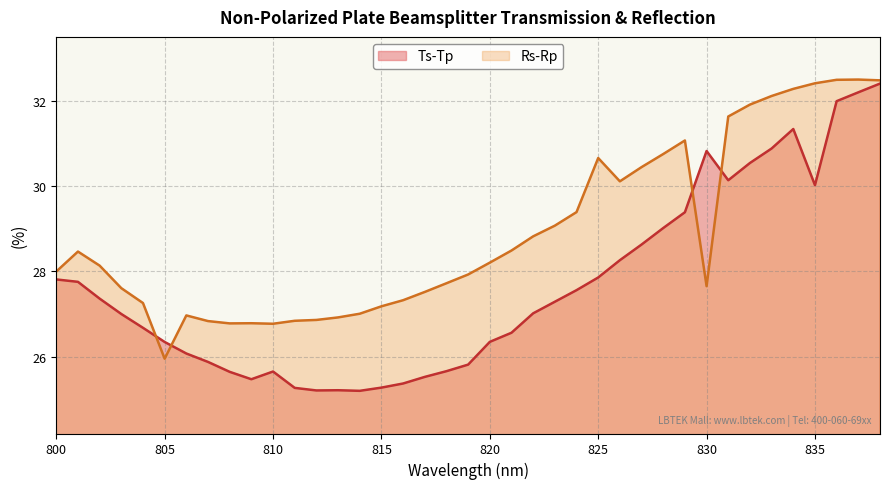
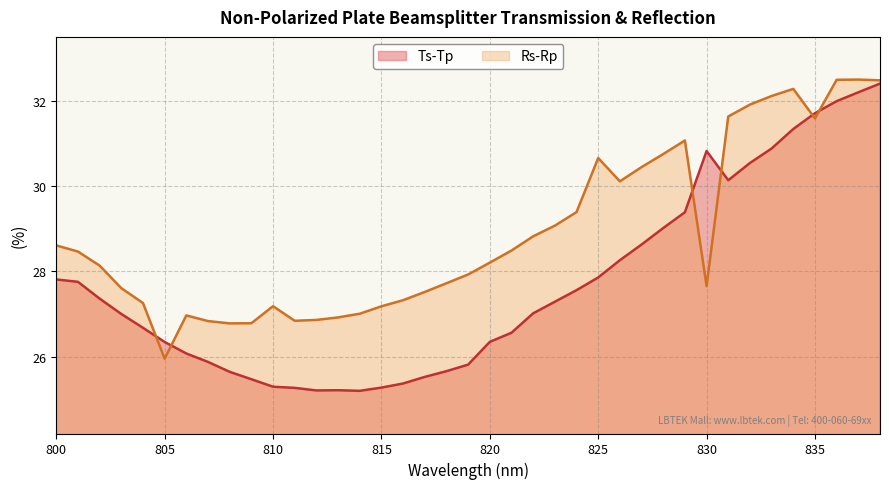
  {
    "Ts-Tp": {
      "800": 27.8,
      "805": 26.3,
-     "810": 25.6,
+     "810": 25.3,
      "815": 25.3,
      "820": 26.3,
      "825": 27.9,
      "830": 30.8,
-     "835": 30.0
+     "835": 31.7
    },
    "Rs-Rp": {
-     "800": 28.0,
+     "800": 28.6,
      "805": 25.9,
-     "810": 26.8,
+     "810": 27.2,
      "815": 27.2,
      "820": 28.2,
      "825": 30.7,
      "830": 27.6,
-     "835": 32.4
+     "835": 31.6
    }
  }
